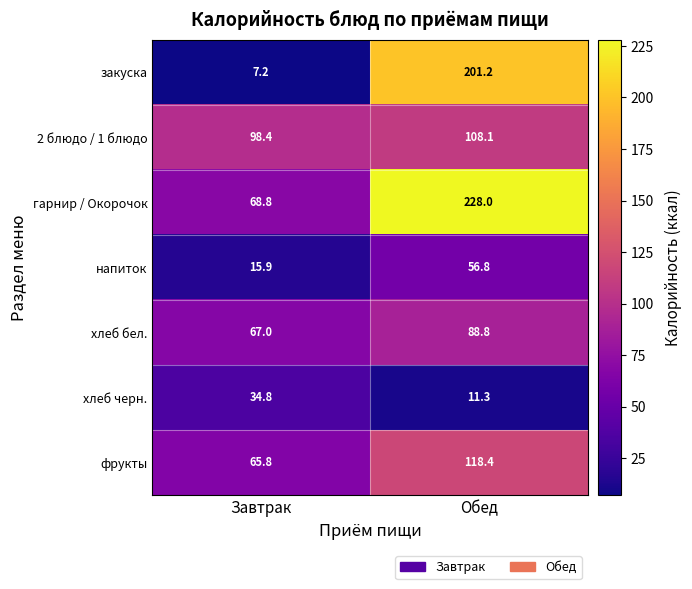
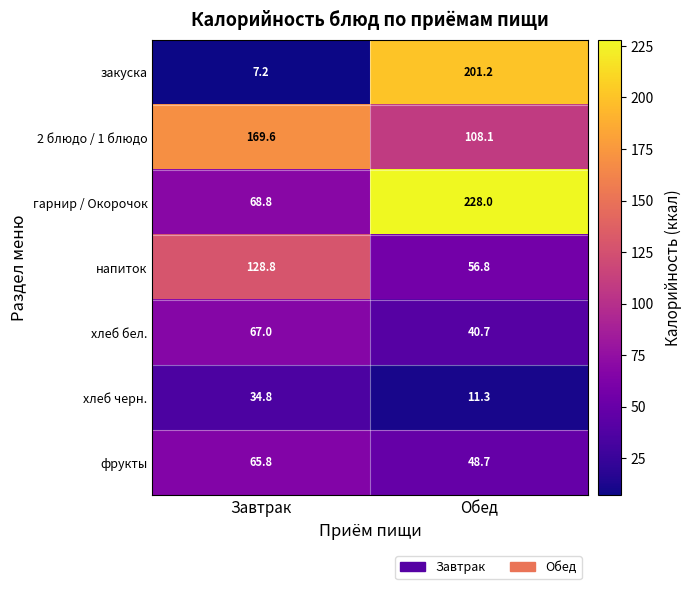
  {
    "закуска": {
      "Завтрак": 7.2,
      "Обед": 201.2
    },
    "2 блюдо / 1 блюдо": {
-     "Завтрак": 98.4,
+     "Завтрак": 169.6,
      "Обед": 108.1
    },
    "гарнир / Окорочок": {
      "Завтрак": 68.8,
      "Обед": 228.0
    },
    "напиток": {
-     "Завтрак": 15.9,
+     "Завтрак": 128.8,
      "Обед": 56.8
    },
    "хлеб бел.": {
      "Завтрак": 67.0,
-     "Обед": 88.8
+     "Обед": 40.7
    },
    "хлеб черн.": {
      "Завтрак": 34.8,
      "Обед": 11.3
    },
    "фрукты": {
      "Завтрак": 65.8,
-     "Обед": 118.4
+     "Обед": 48.7
    }
  }
